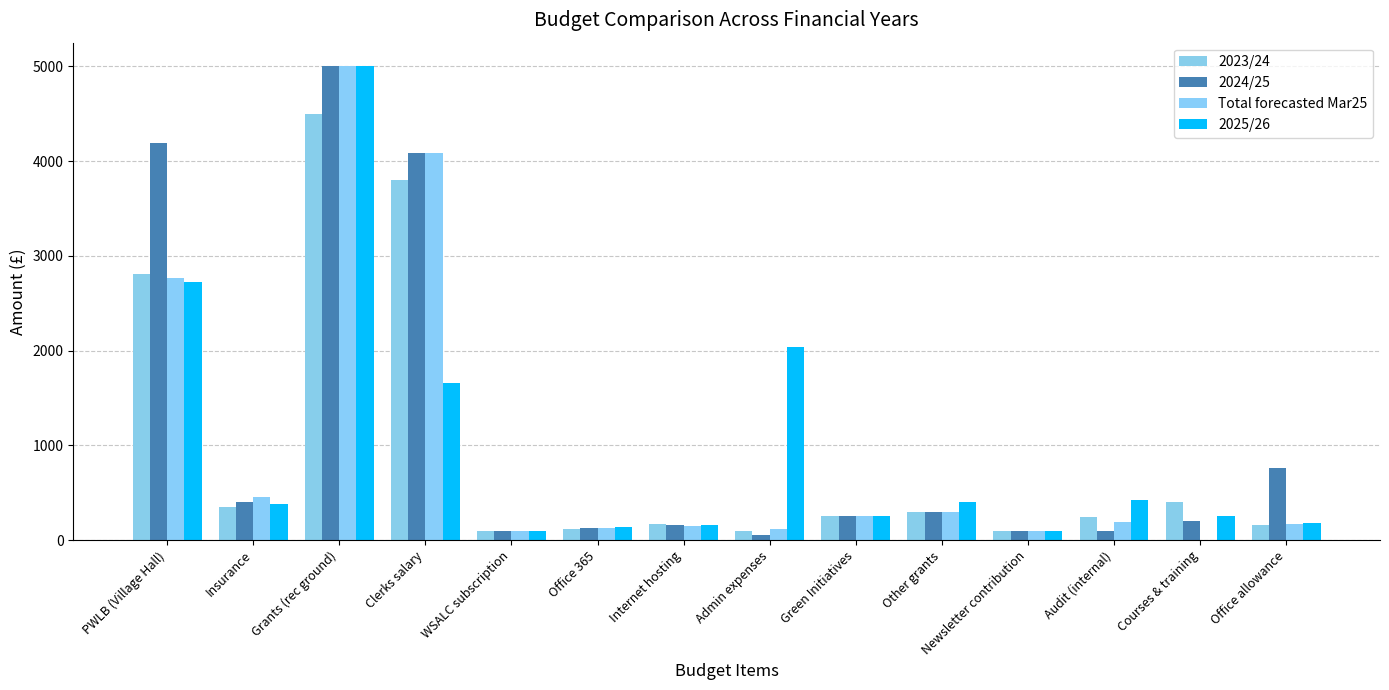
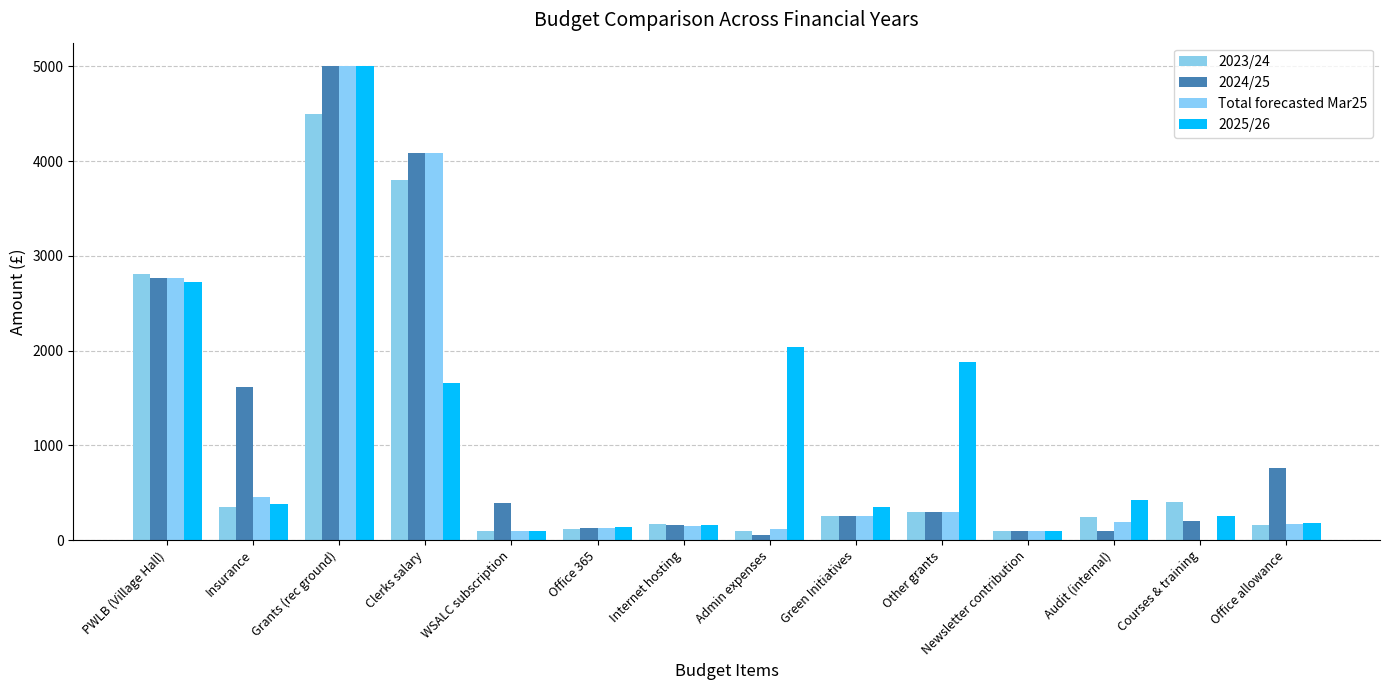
  {
    "2024/25": {
-     "PWLB (Village Hall)": 4200,
-     "Insurance": 400,
+     "PWLB (Village Hall)": 2800,
+     "Insurance": 1600,
      "Grants (rec ground)": 5000,
      "Clerks salary": 4100,
-     "WSALC subscription": 100,
+     "WSALC subscription": 400,
      "Office 365": 100,
      "Internet hosting": 200,
      "Admin expenses": 100,
      "Green Initiatives": 300,
      "Other grants": 300,
      "Newsletter contribution": 100,
      "Audit (internal)": 100,
      "Courses & training": 200,
      "Office allowance": 800
    },
    "2025/26": {
      "PWLB (Village Hall)": 2700,
      "Insurance": 400,
      "Grants (rec ground)": 5000,
      "Clerks salary": 1700,
      "WSALC subscription": 100,
      "Office 365": 100,
      "Internet hosting": 200,
      "Admin expenses": 2000,
-     "Green Initiatives": 300,
-     "Other grants": 400,
+     "Green Initiatives": 400,
+     "Other grants": 1900,
      "Newsletter contribution": 100,
      "Audit (internal)": 400,
      "Courses & training": 300,
      "Office allowance": 200
    }
  }
